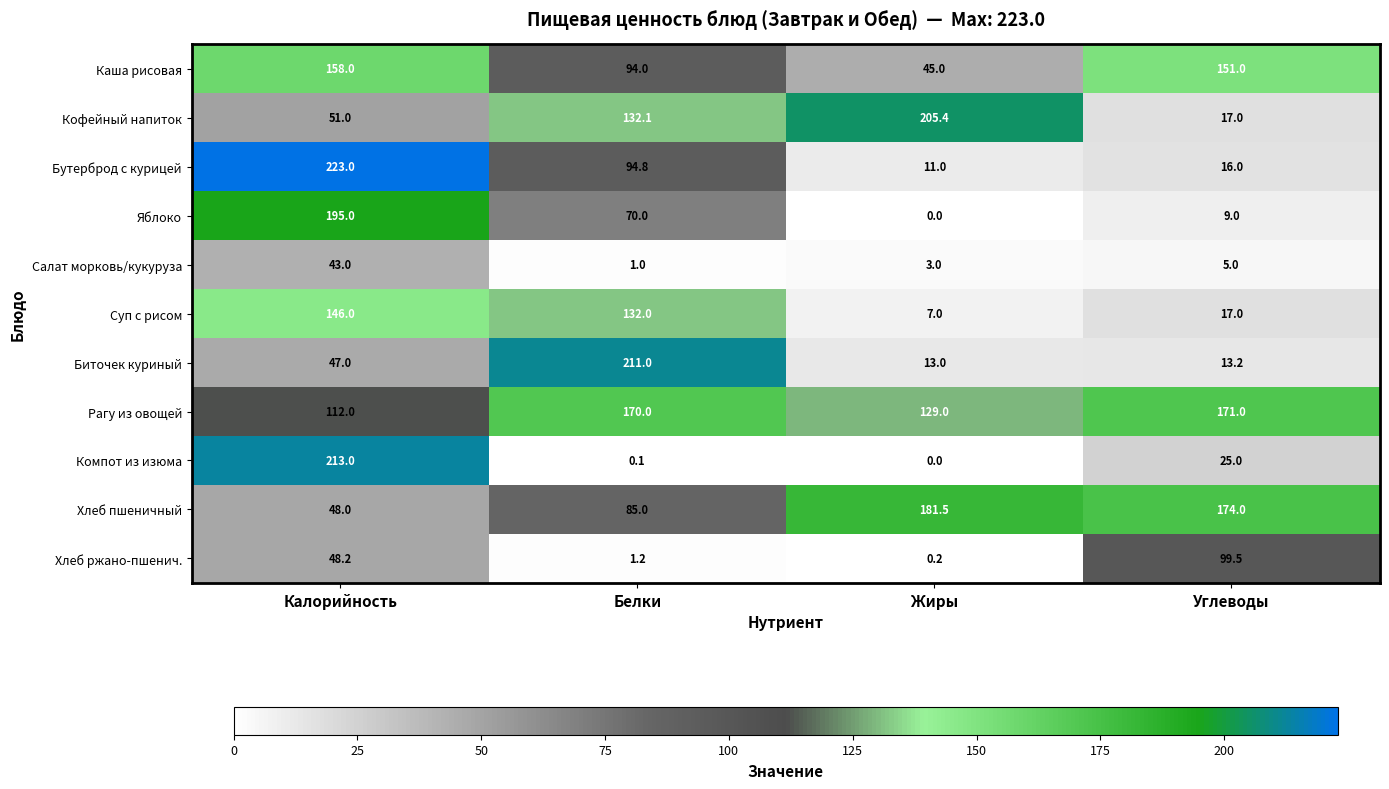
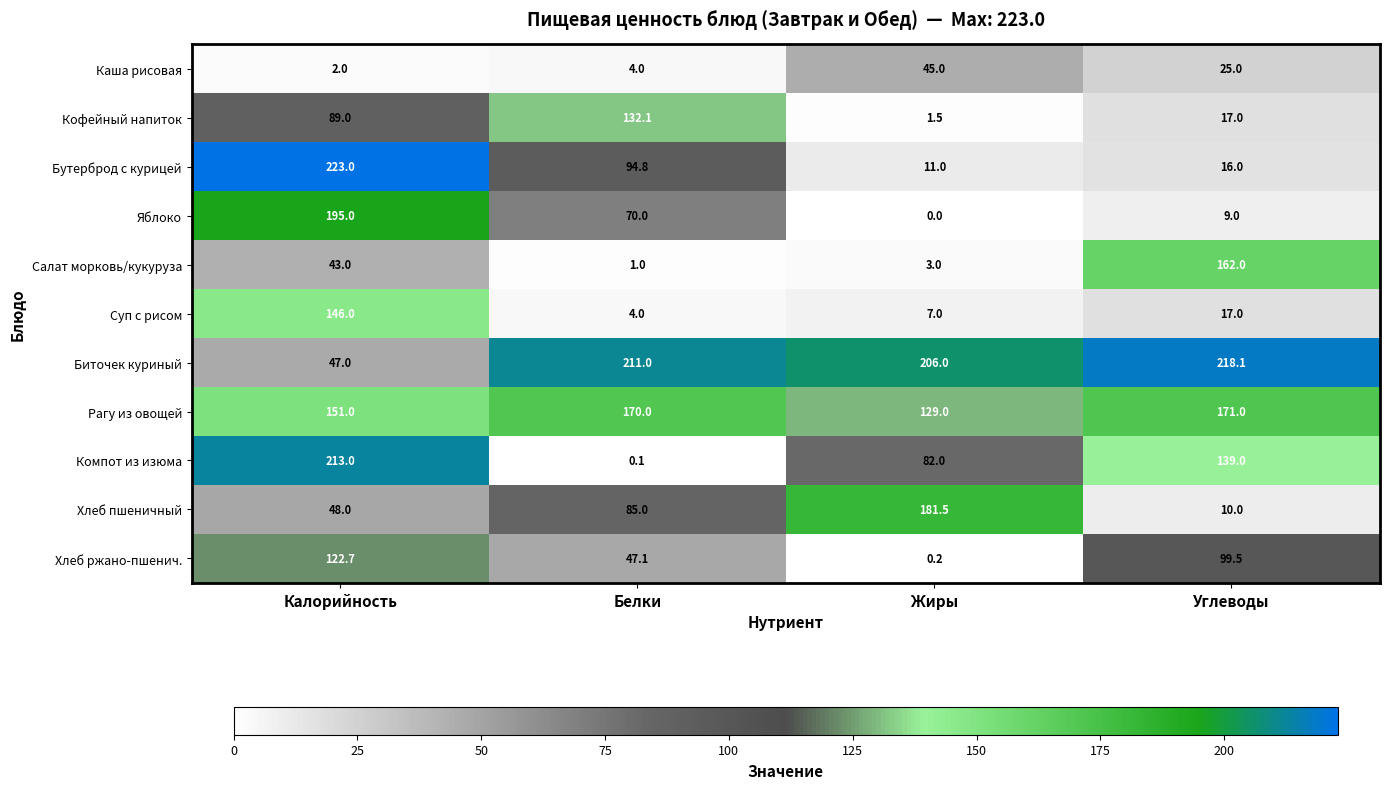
  {
    "Каша рисовая": {
-     "Калорийность": 158.0,
-     "Белки": 94.0,
+     "Калорийность": 2.0,
+     "Белки": 4.0,
      "Жиры": 45.0,
-     "Углеводы": 151.0
+     "Углеводы": 25.0
    },
    "Кофейный напиток": {
-     "Калорийность": 51.0,
+     "Калорийность": 89.0,
      "Белки": 132.1,
-     "Жиры": 205.4,
+     "Жиры": 1.5,
      "Углеводы": 17.0
    },
    "Бутерброд с курицей": {
      "Калорийность": 223.0,
      "Белки": 94.8,
      "Жиры": 11.0,
      "Углеводы": 16.0
    },
    "Яблоко": {
      "Калорийность": 195.0,
      "Белки": 70.0,
      "Жиры": 0.0,
      "Углеводы": 9.0
    },
    "Салат морковь/кукуруза": {
      "Калорийность": 43.0,
      "Белки": 1.0,
      "Жиры": 3.0,
-     "Углеводы": 5.0
+     "Углеводы": 162.0
    },
    "Суп с рисом": {
      "Калорийность": 146.0,
-     "Белки": 132.0,
+     "Белки": 4.0,
      "Жиры": 7.0,
      "Углеводы": 17.0
    },
    "Биточек куриный": {
      "Калорийность": 47.0,
      "Белки": 211.0,
-     "Жиры": 13.0,
-     "Углеводы": 13.2
+     "Жиры": 206.0,
+     "Углеводы": 218.1
    },
    "Рагу из овощей": {
-     "Калорийность": 112.0,
+     "Калорийность": 151.0,
      "Белки": 170.0,
      "Жиры": 129.0,
      "Углеводы": 171.0
    },
    "Компот из изюма": {
      "Калорийность": 213.0,
      "Белки": 0.1,
-     "Жиры": 0.0,
-     "Углеводы": 25.0
+     "Жиры": 82.0,
+     "Углеводы": 139.0
    },
    "Хлеб пшеничный": {
      "Калорийность": 48.0,
      "Белки": 85.0,
      "Жиры": 181.5,
-     "Углеводы": 174.0
+     "Углеводы": 10.0
    },
    "Хлеб ржано-пшенич.": {
-     "Калорийность": 48.2,
-     "Белки": 1.2,
+     "Калорийность": 122.7,
+     "Белки": 47.1,
      "Жиры": 0.2,
      "Углеводы": 99.5
    }
  }
